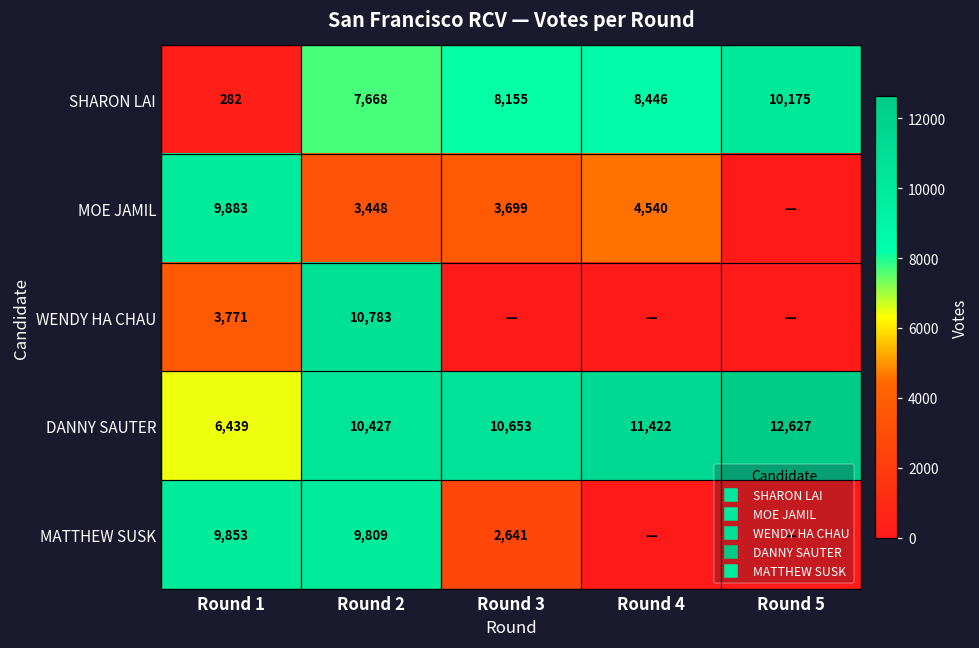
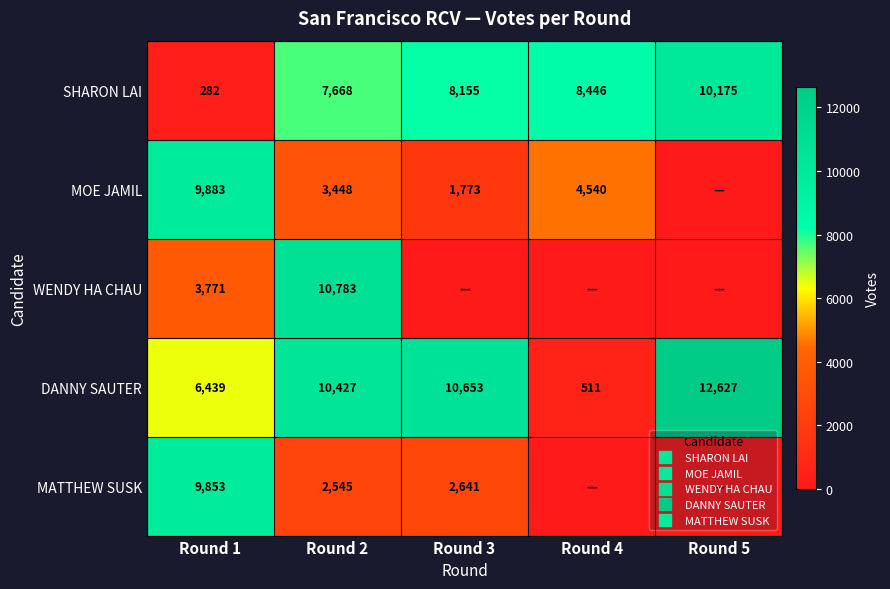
  {
    "SHARON LAI": {
      "Round 1": "282",
      "Round 2": "7,668",
      "Round 3": "8,155",
      "Round 4": "8,446",
      "Round 5": "10,175"
    },
    "MOE JAMIL": {
      "Round 1": "9,883",
      "Round 2": "3,448",
-     "Round 3": "3,699",
+     "Round 3": "1,773",
      "Round 4": "4,540"
    },
    "WENDY HA CHAU": {
      "Round 1": "3,771",
      "Round 2": "10,783"
    },
    "DANNY SAUTER": {
      "Round 1": "6,439",
      "Round 2": "10,427",
      "Round 3": "10,653",
-     "Round 4": "11,422",
+     "Round 4": "511",
      "Round 5": "12,627"
    },
    "MATTHEW SUSK": {
      "Round 1": "9,853",
-     "Round 2": "9,809",
+     "Round 2": "2,545",
      "Round 3": "2,641"
    }
  }
